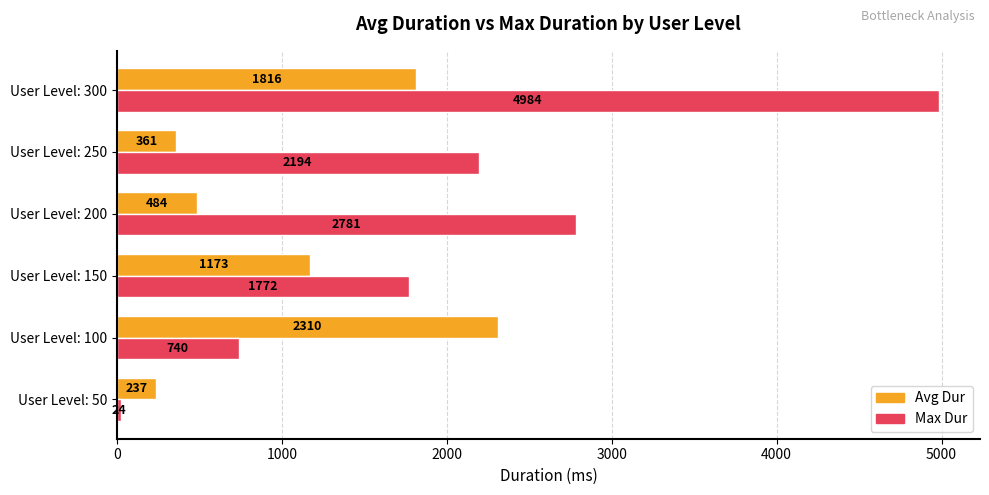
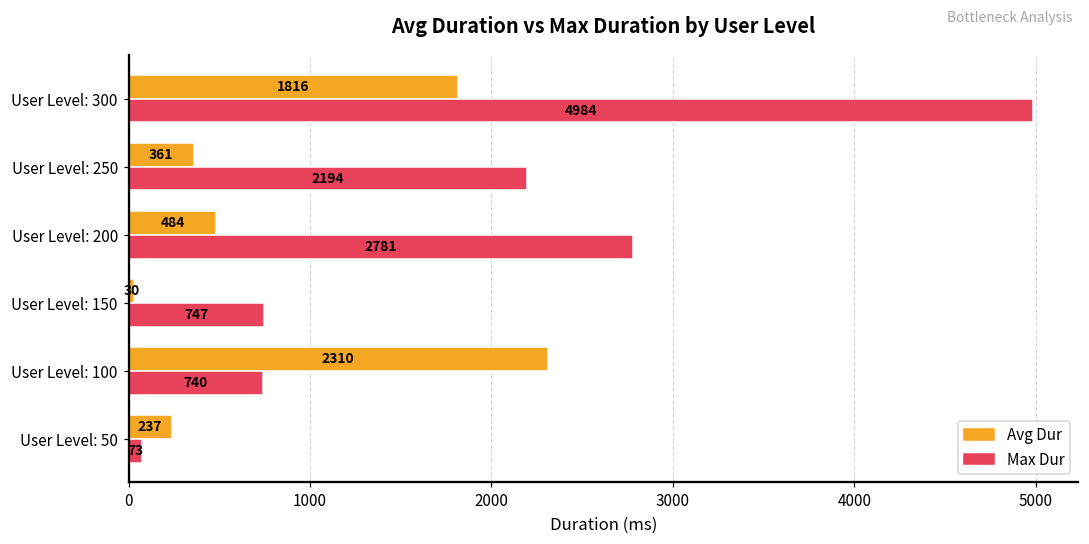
  {
    "Avg Dur": {
      "User Level: 300": 1816,
      "User Level: 250": 361,
      "User Level: 200": 484,
-     "User Level: 150": 1173,
+     "User Level: 150": 30,
      "User Level: 100": 2310,
      "User Level: 50": 237
    },
    "Max Dur": {
      "User Level: 300": 4984,
      "User Level: 250": 2194,
      "User Level: 200": 2781,
-     "User Level: 150": 1772,
+     "User Level: 150": 747,
      "User Level: 100": 740,
-     "User Level: 50": 24
+     "User Level: 50": 73
    }
  }
